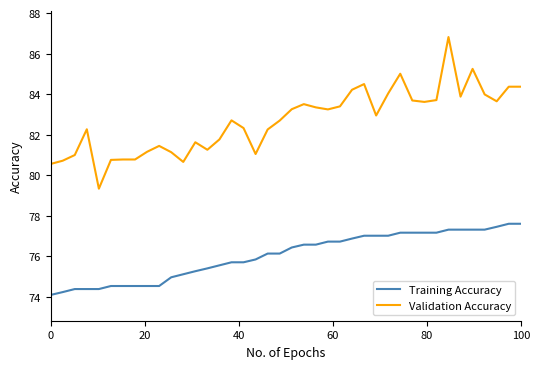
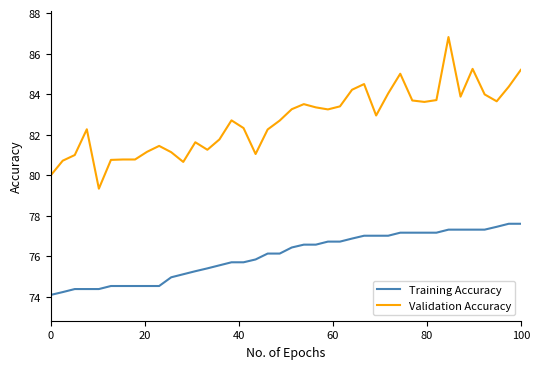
  {
    "Training Accuracy": {
      "0": 74.1,
      "100": 77.6
    },
    "Validation Accuracy": {
-     "0": 80.6,
-     "100": 84.4
+     "0": 80.0,
+     "100": 85.2
    }
  }
